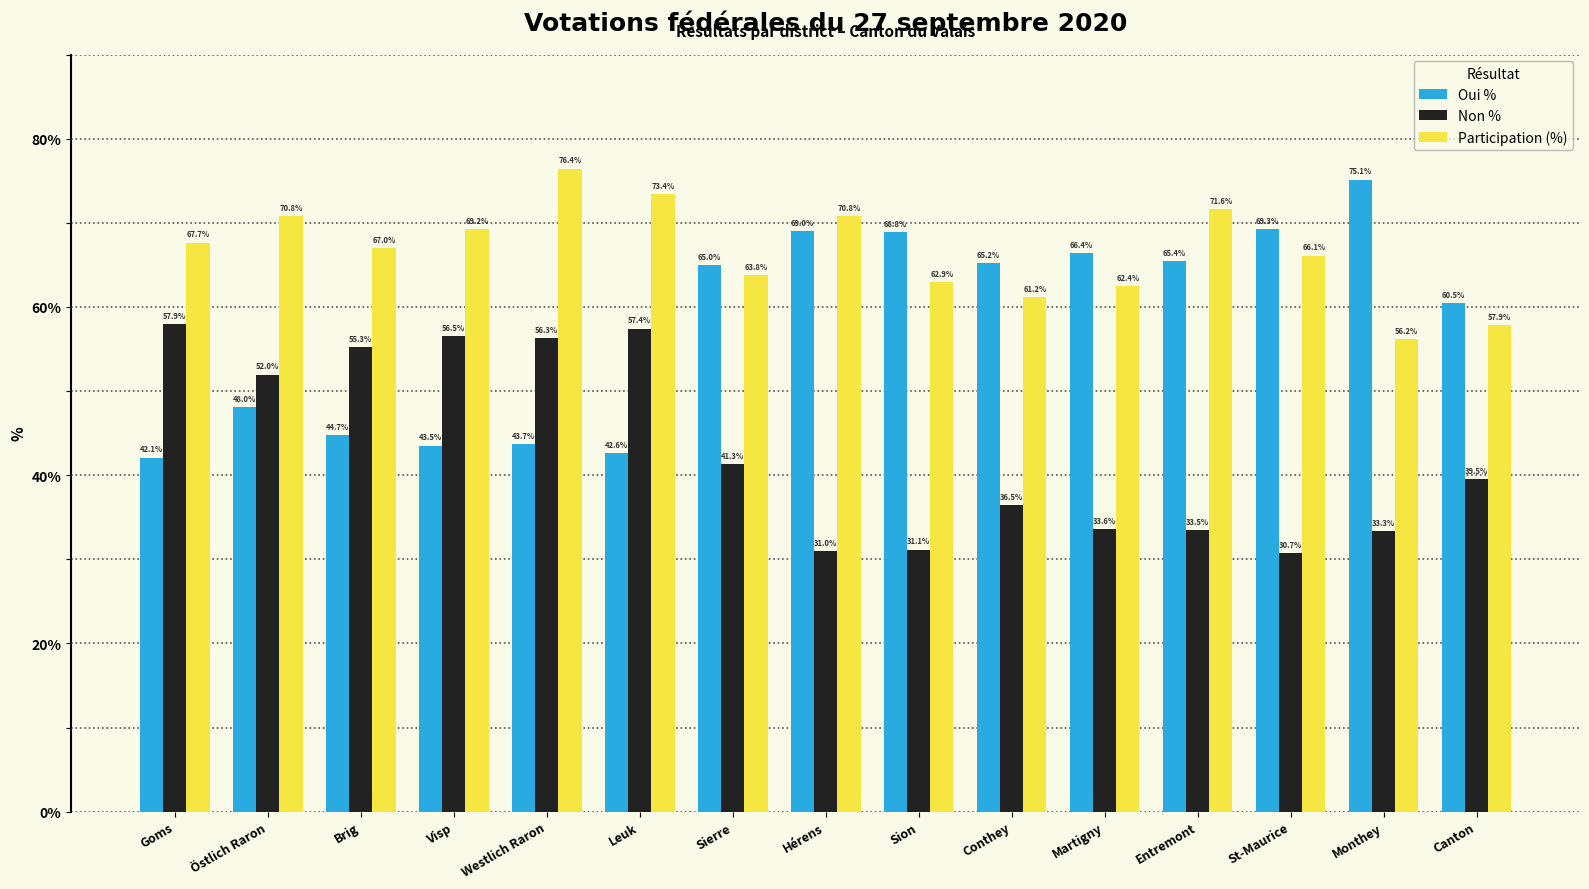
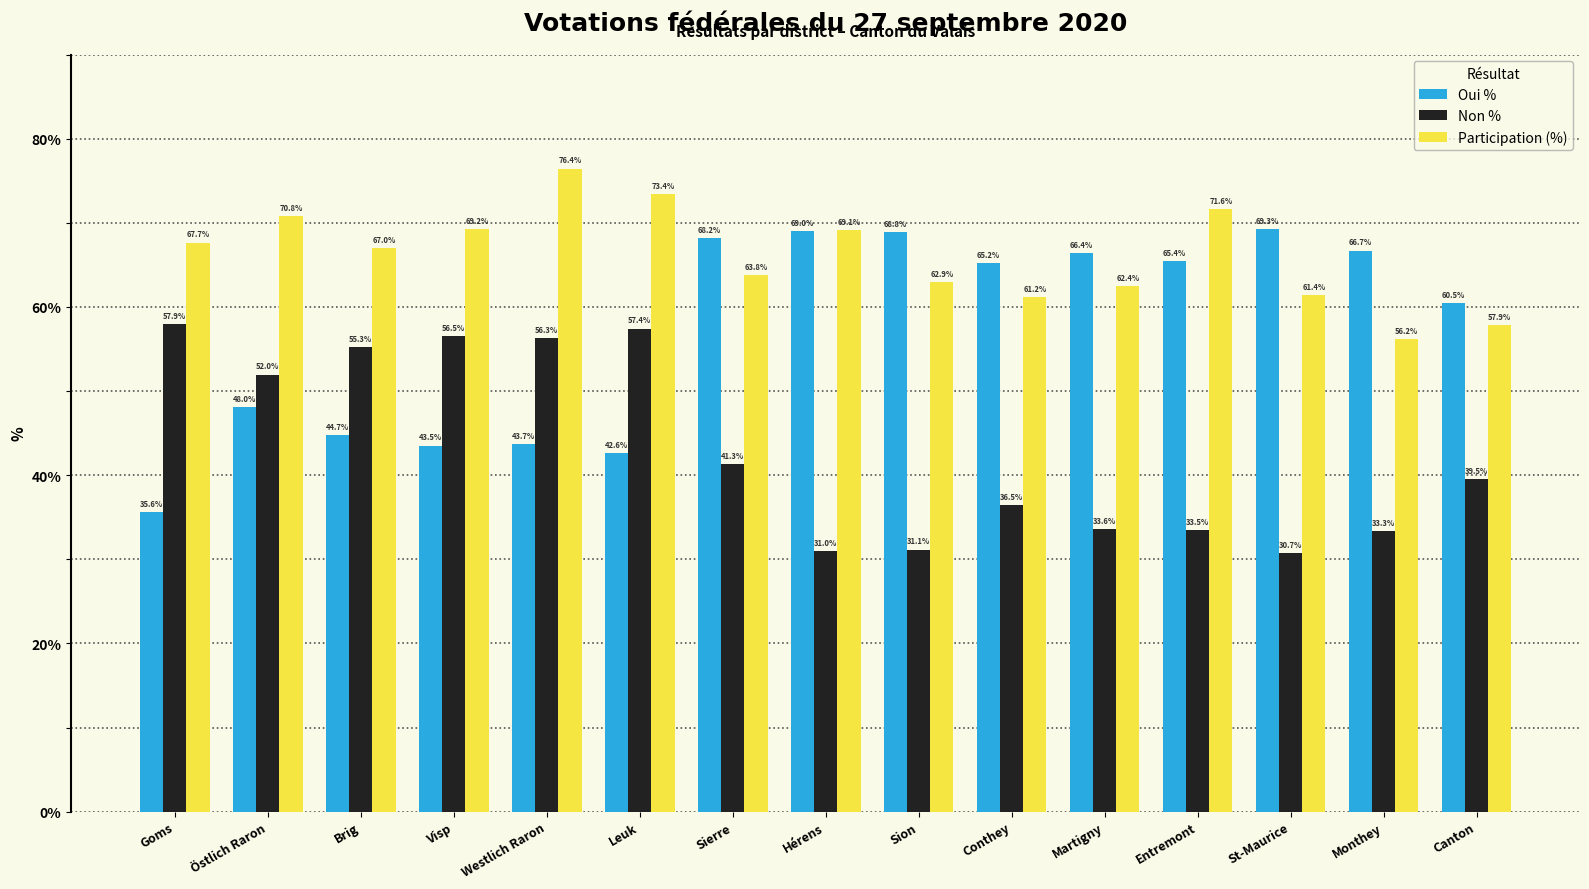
  {
    "Oui %": {
-     "Goms": "42.1%",
+     "Goms": "35.6%",
      "Östlich Raron": "48.0%",
      "Brig": "44.7%",
      "Visp": "43.5%",
      "Westlich Raron": "43.7%",
      "Leuk": "42.6%",
-     "Sierre": "65.0%",
+     "Sierre": "68.2%",
      "Hérens": "69.0%",
      "Sion": "68.8%",
      "Conthey": "65.2%",
      "Martigny": "66.4%",
      "Entremont": "65.4%",
      "St-Maurice": "69.3%",
-     "Monthey": "75.1%",
+     "Monthey": "66.7%",
      "Canton": "60.5%"
    },
    "Non %": {
      "Goms": "57.9%",
      "Östlich Raron": "52.0%",
      "Brig": "55.3%",
      "Visp": "56.5%",
      "Westlich Raron": "56.3%",
      "Leuk": "57.4%",
      "Sierre": "41.3%",
      "Hérens": "31.0%",
      "Sion": "31.1%",
      "Conthey": "36.5%",
      "Martigny": "33.6%",
      "Entremont": "33.5%",
      "St-Maurice": "30.7%",
      "Monthey": "33.3%",
      "Canton": "39.5%"
    },
    "Participation (%)": {
      "Goms": "67.7%",
      "Östlich Raron": "70.8%",
      "Brig": "67.0%",
      "Visp": "69.2%",
      "Westlich Raron": "76.4%",
      "Leuk": "73.4%",
      "Sierre": "63.8%",
-     "Hérens": "70.8%",
+     "Hérens": "69.1%",
      "Sion": "62.9%",
      "Conthey": "61.2%",
      "Martigny": "62.4%",
      "Entremont": "71.6%",
-     "St-Maurice": "66.1%",
+     "St-Maurice": "61.4%",
      "Monthey": "56.2%",
      "Canton": "57.9%"
    }
  }
